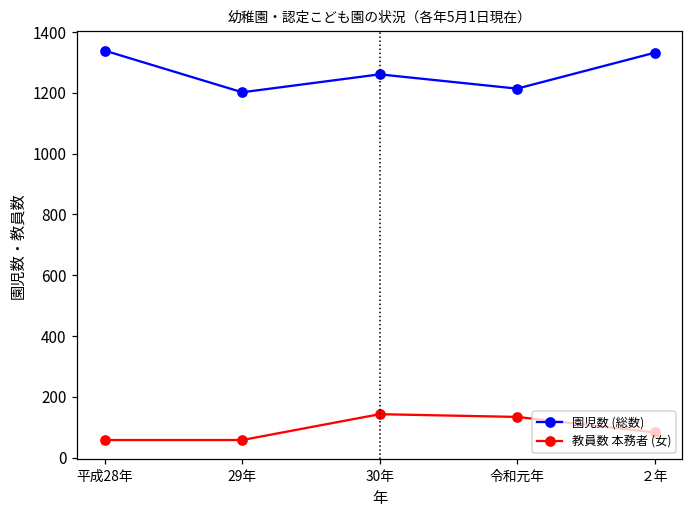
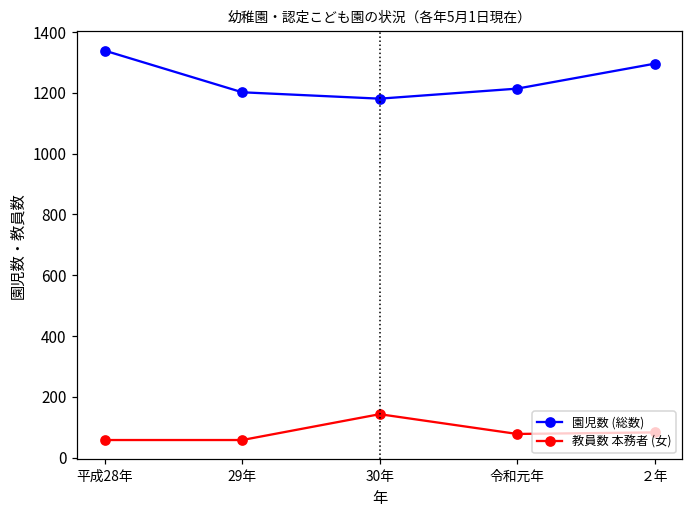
  {
    "園児数 (総数)": {
      "平成28年": 1340,
      "29年": 1200,
-     "30年": 1260,
+     "30年": 1180,
      "令和元年": 1210,
-     "２年": 1330
+     "２年": 1300
    },
    "教員数 本務者 (女)": {
      "平成28年": 60,
      "29年": 60,
      "30年": 140,
-     "令和元年": 130
+     "令和元年": 80
    }
  }
